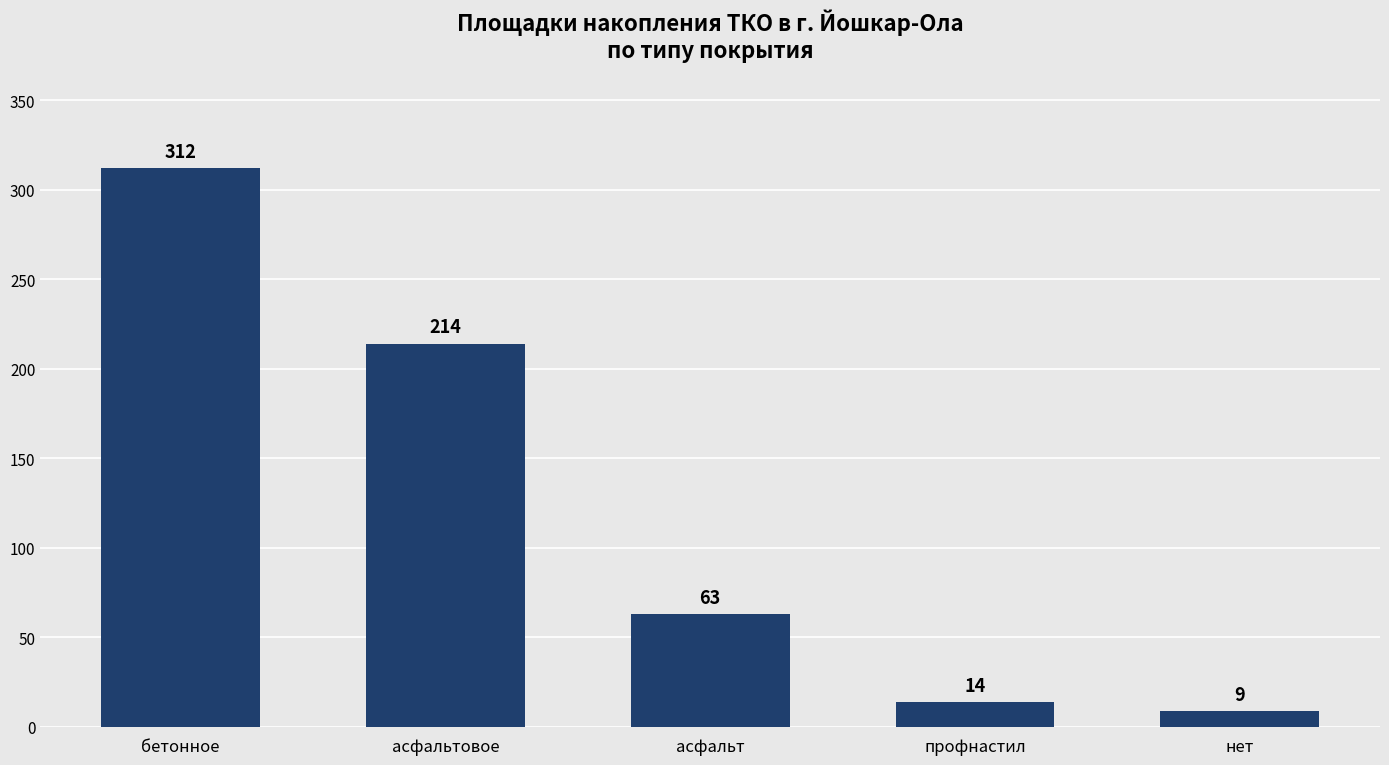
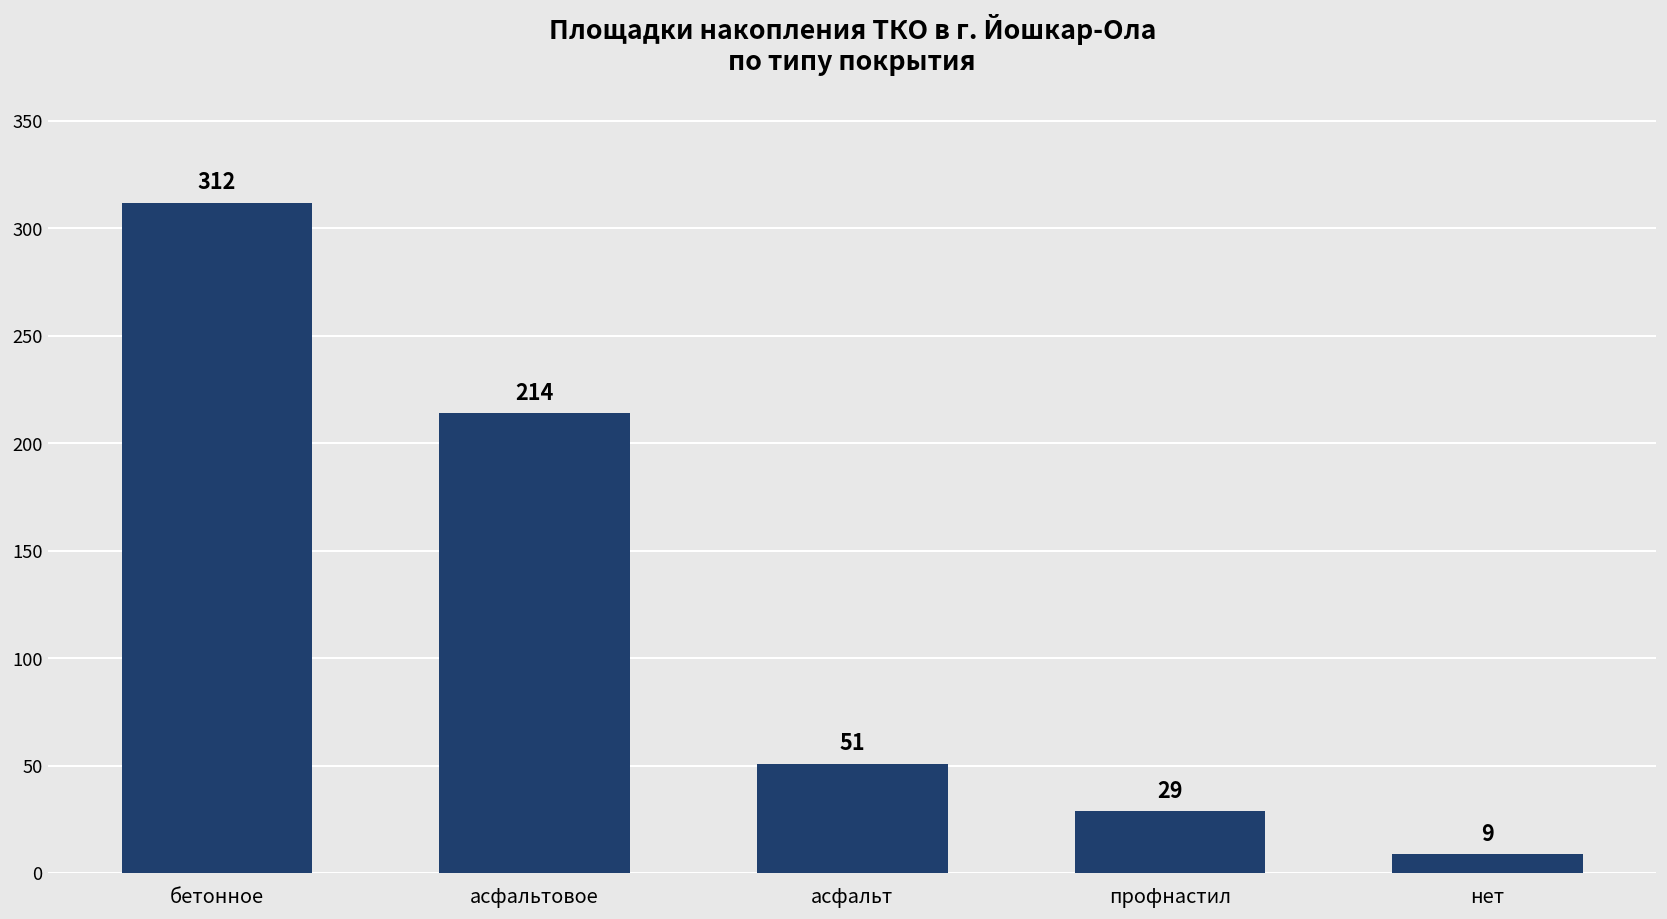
  {
    "бетонное": 312,
    "асфальтовое": 214,
-   "асфальт": 63,
-   "профнастил": 14,
+   "асфальт": 51,
+   "профнастил": 29,
    "нет": 9
  }
